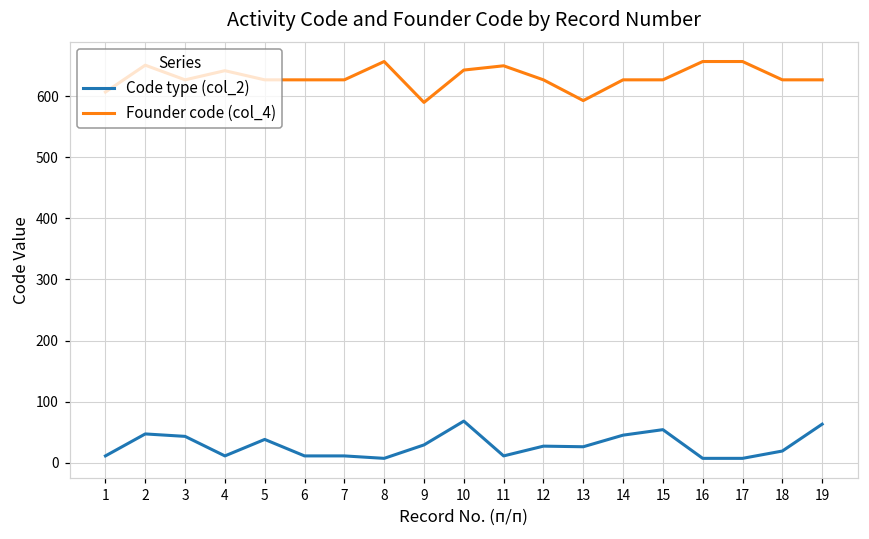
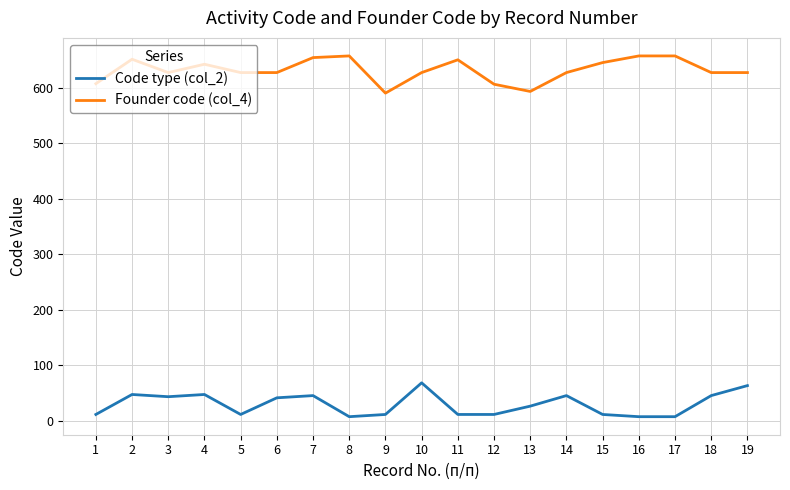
  {
    "Code type (col_2)": {
      "1": 10,
      "2": 50,
      "3": 40,
-     "4": 10,
-     "5": 40,
-     "6": 10,
-     "7": 10,
+     "4": 50,
+     "5": 10,
+     "6": 40,
+     "7": 50,
      "8": 10,
-     "9": 30,
+     "9": 10,
      "10": 70,
      "11": 10,
-     "12": 30,
+     "12": 10,
      "13": 30,
      "14": 50,
-     "15": 50,
+     "15": 10,
      "16": 10,
      "17": 10,
-     "18": 20,
+     "18": 50,
      "19": 60
    },
    "Founder code (col_4)": {
      "6": 630,
-     "7": 630,
+     "7": 650,
      "8": 660,
      "9": 590,
-     "10": 640,
+     "10": 630,
      "11": 650,
-     "12": 630,
+     "12": 610,
      "13": 590,
      "14": 630,
-     "15": 630,
+     "15": 650,
      "16": 660,
      "17": 660,
      "18": 630,
      "19": 630
    }
  }
